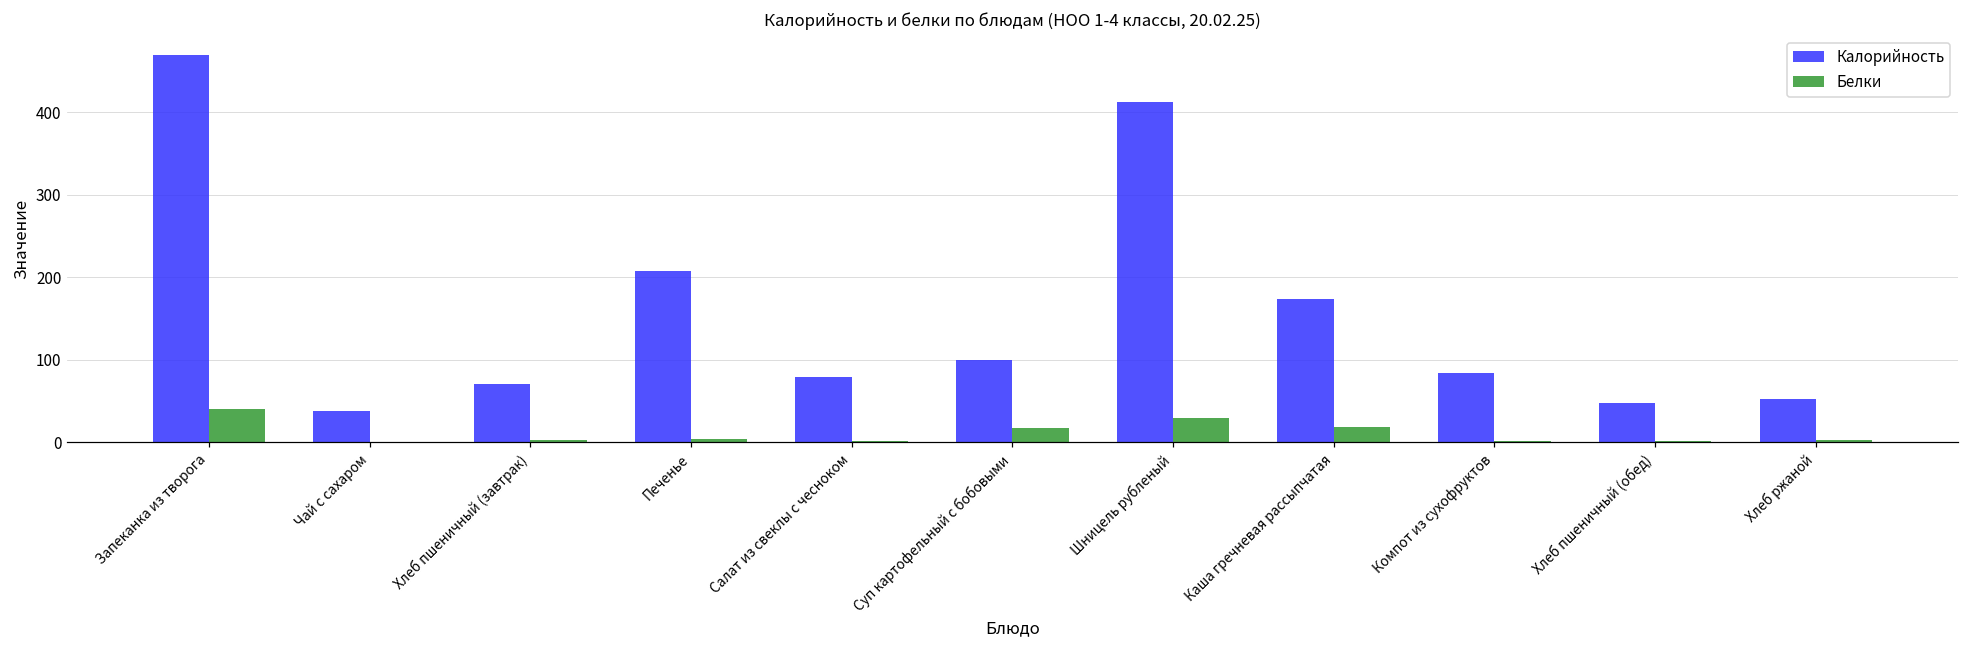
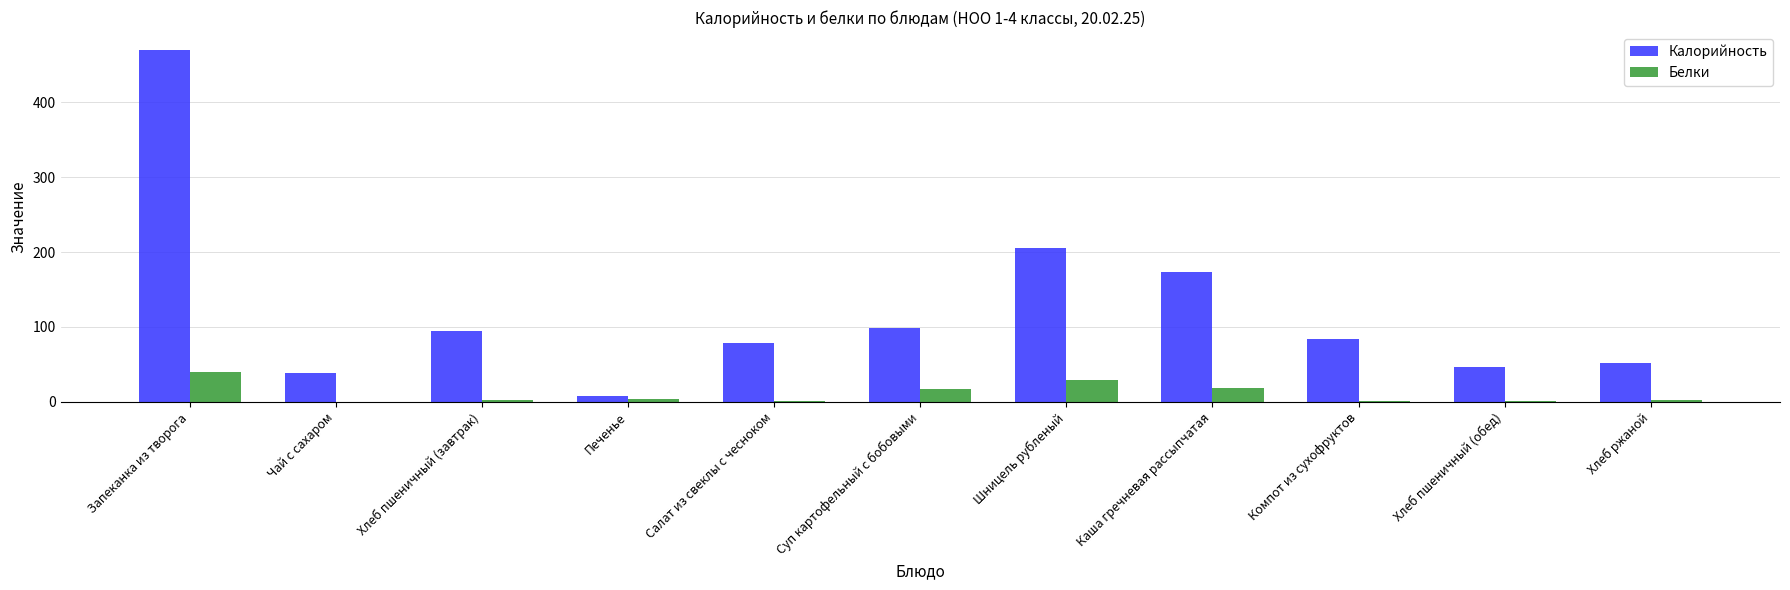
  {
    "Калорийность": {
      "Запеканка из творога": 470,
      "Чай с сахаром": 40,
-     "Хлеб пшеничный (завтрак)": 70,
-     "Печенье": 210,
+     "Хлеб пшеничный (завтрак)": 90,
+     "Печенье": 10,
      "Салат из свеклы с чесноком": 80,
      "Суп картофельный с бобовыми": 100,
-     "Шницель рубленый": 410,
+     "Шницель рубленый": 210,
      "Каша гречневая рассыпчатая": 170,
      "Компот из сухофруктов": 80,
      "Хлеб пшеничный (обед)": 50,
      "Хлеб ржаной": 50
    },
    "Белки": {
      "Запеканка из творога": 40,
      "Чай с сахаром": 0,
      "Печенье": 0,
      "Суп картофельный с бобовыми": 20,
      "Шницель рубленый": 30,
      "Каша гречневая рассыпчатая": 20
    }
  }
